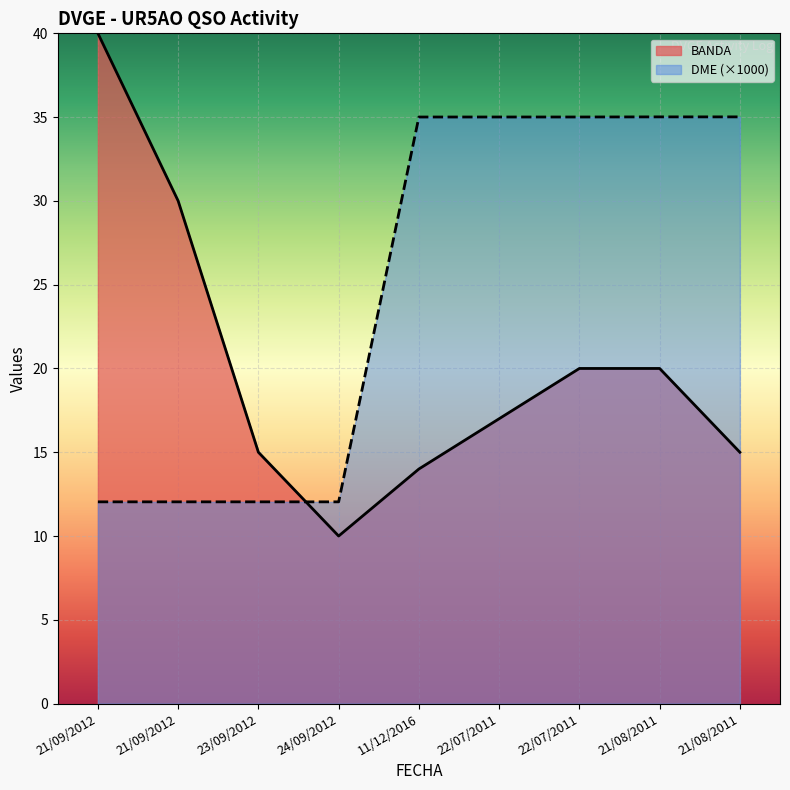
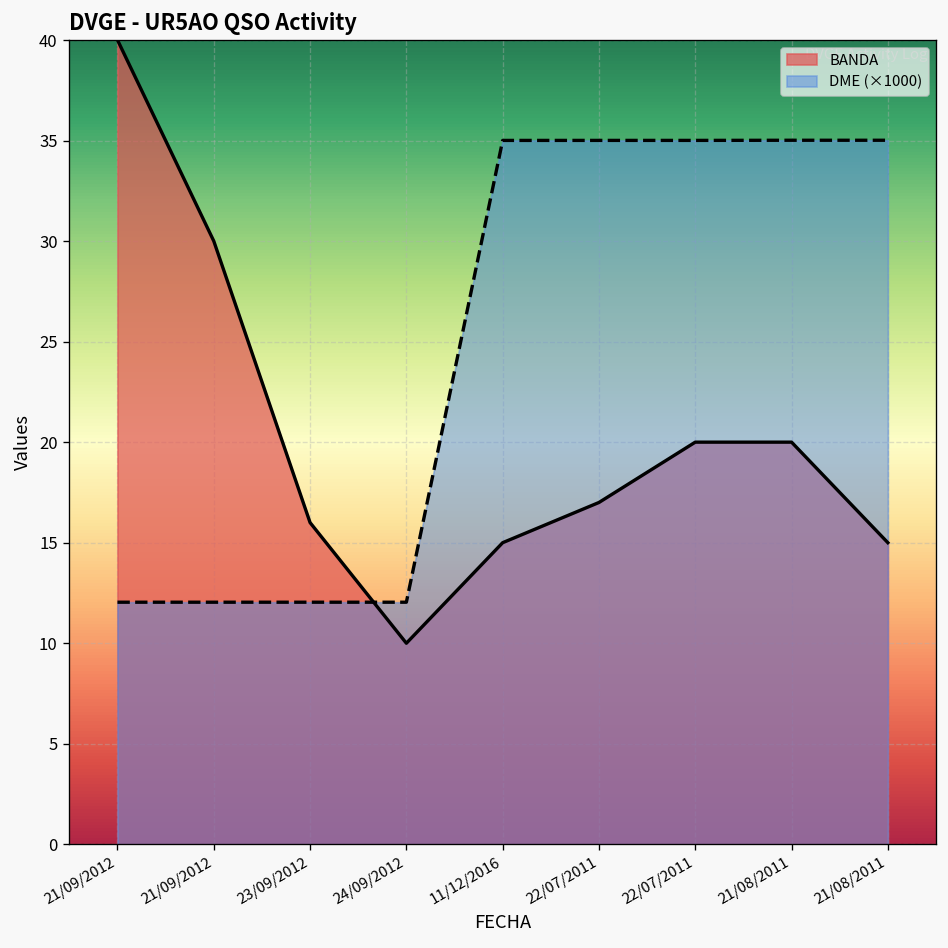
  {
    "BANDA": {
-     "23/09/2012": 15,
+     "23/09/2012": 16,
      "24/09/2012": 10,
-     "11/12/2016": 14
+     "11/12/2016": 15
    },
    "DME (×1000)": {
      "23/09/2012": 12,
      "24/09/2012": 12,
      "11/12/2016": 35
    }
  }
